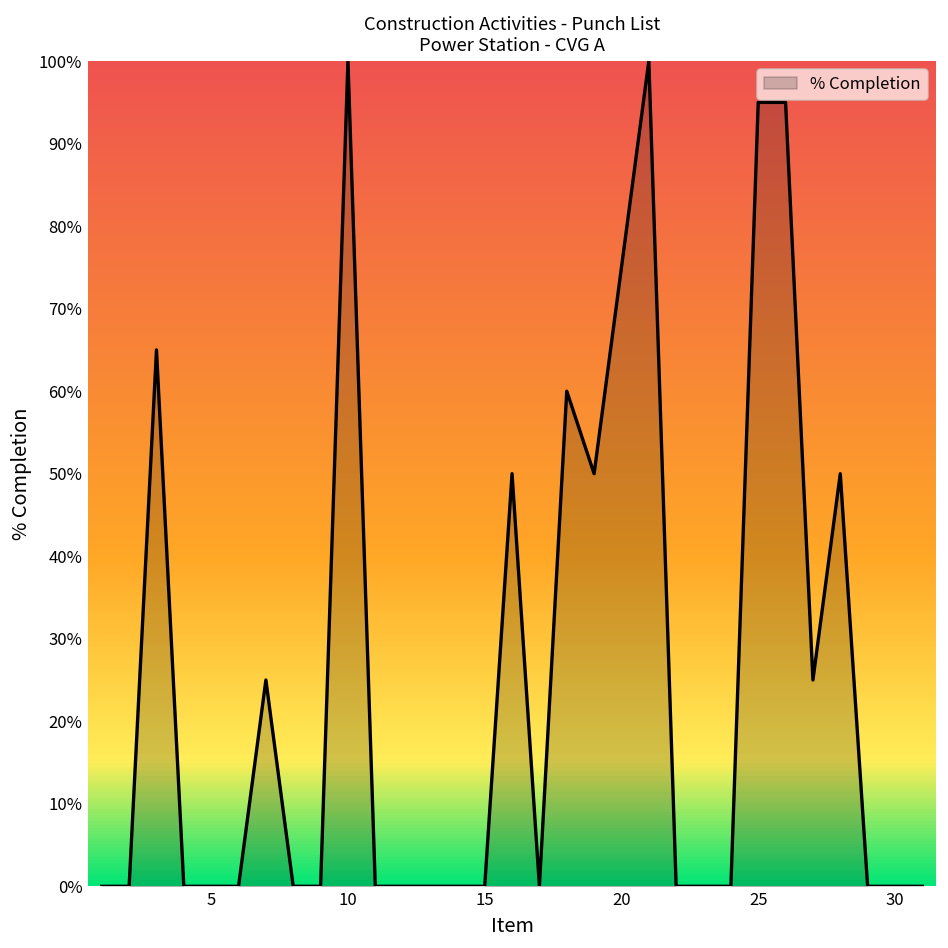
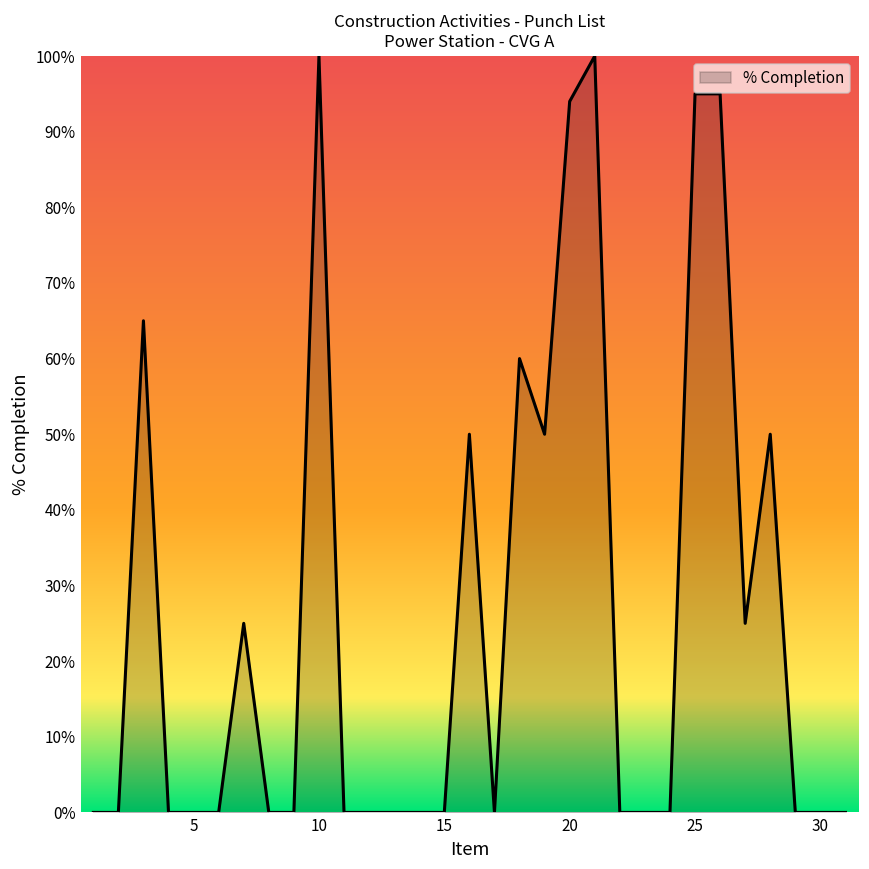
  {
    "5": "0%",
    "10": "100%",
    "15": "0%",
-   "20": "75%",
+   "20": "94%",
    "25": "95%",
    "30": "0%"
  }
